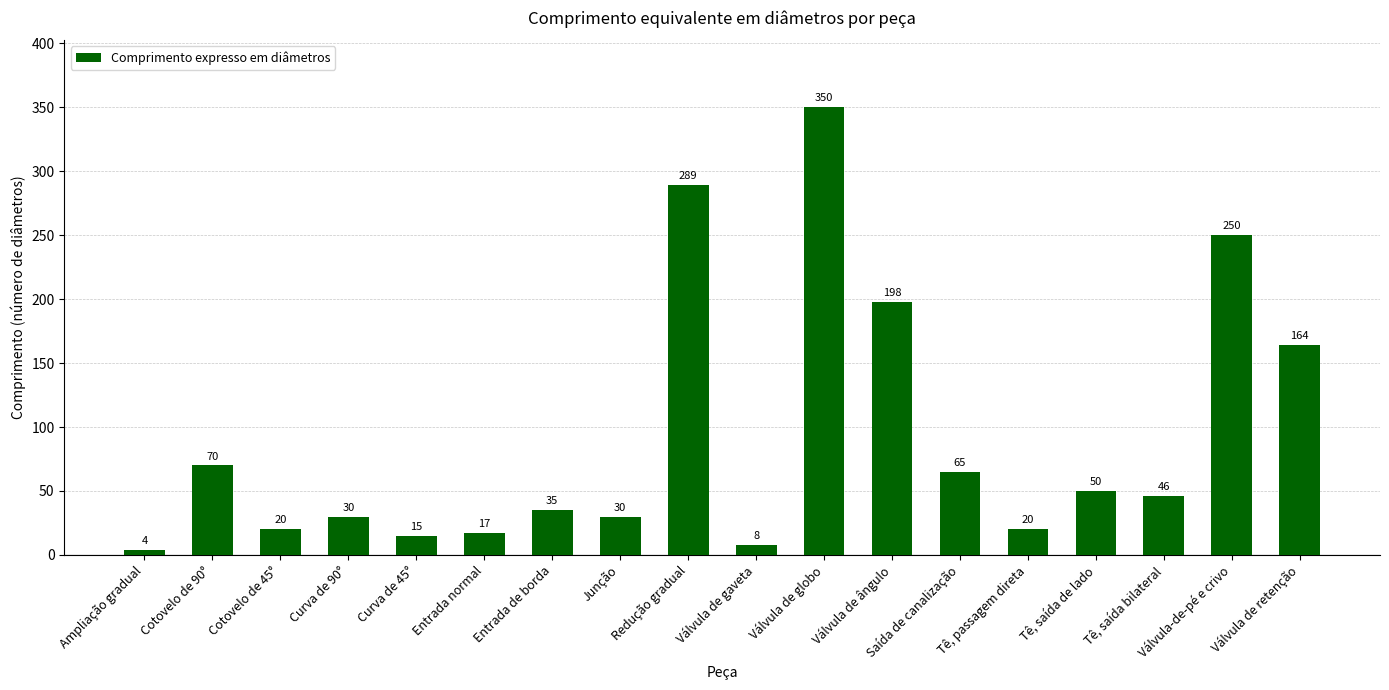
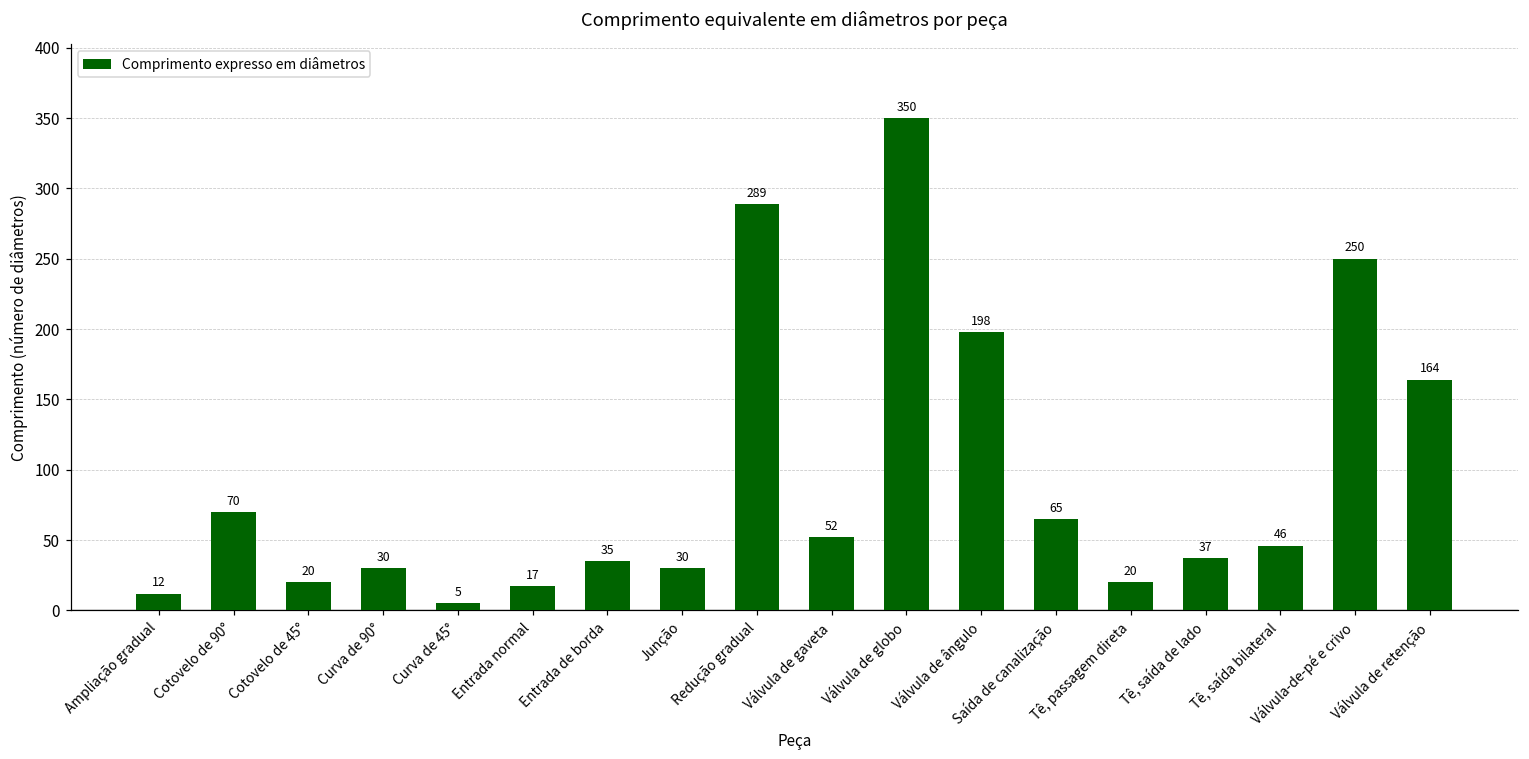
  {
-   "Ampliação gradual": 4,
+   "Ampliação gradual": 12,
    "Cotovelo de 90°": 70,
    "Cotovelo de 45°": 20,
    "Curva de 90°": 30,
-   "Curva de 45°": 15,
+   "Curva de 45°": 5,
    "Entrada normal": 17,
    "Entrada de borda": 35,
    "Junção": 30,
    "Redução gradual": 289,
-   "Válvula de gaveta": 8,
+   "Válvula de gaveta": 52,
    "Válvula de globo": 350,
    "Válvula de ângulo": 198,
    "Saída de canalização": 65,
    "Tê, passagem direta": 20,
-   "Tê, saída de lado": 50,
+   "Tê, saída de lado": 37,
    "Tê, saída bilateral": 46,
    "Válvula-de-pé e crivo": 250,
    "Válvula de retenção": 164
  }
